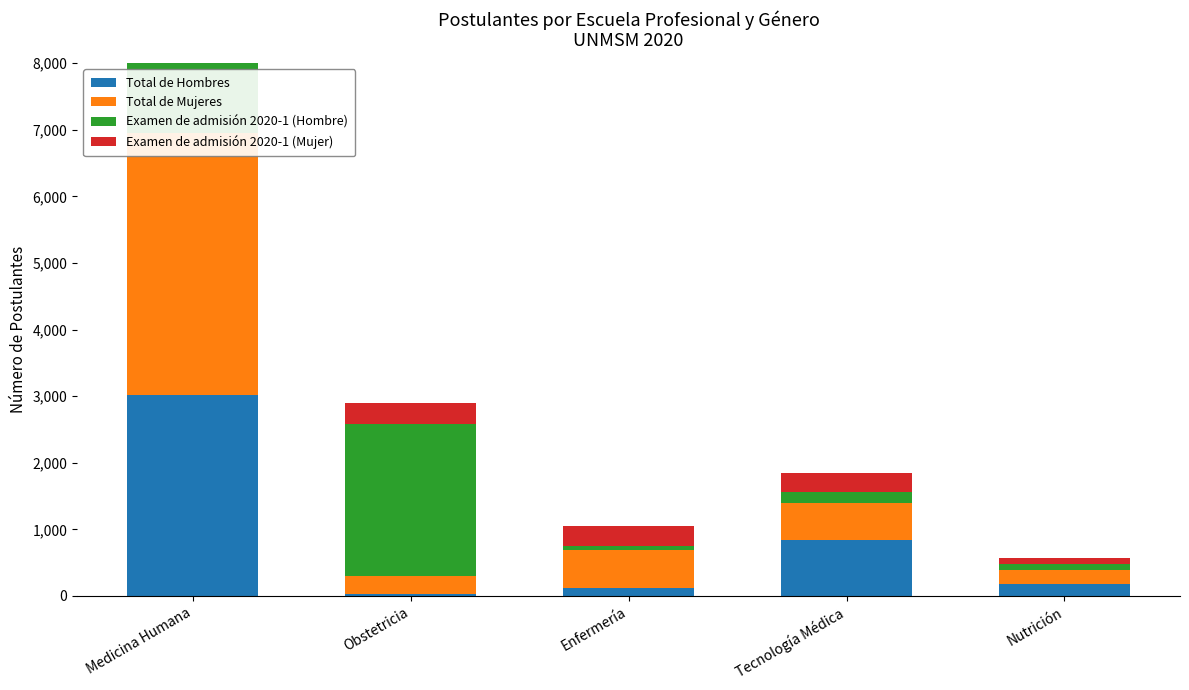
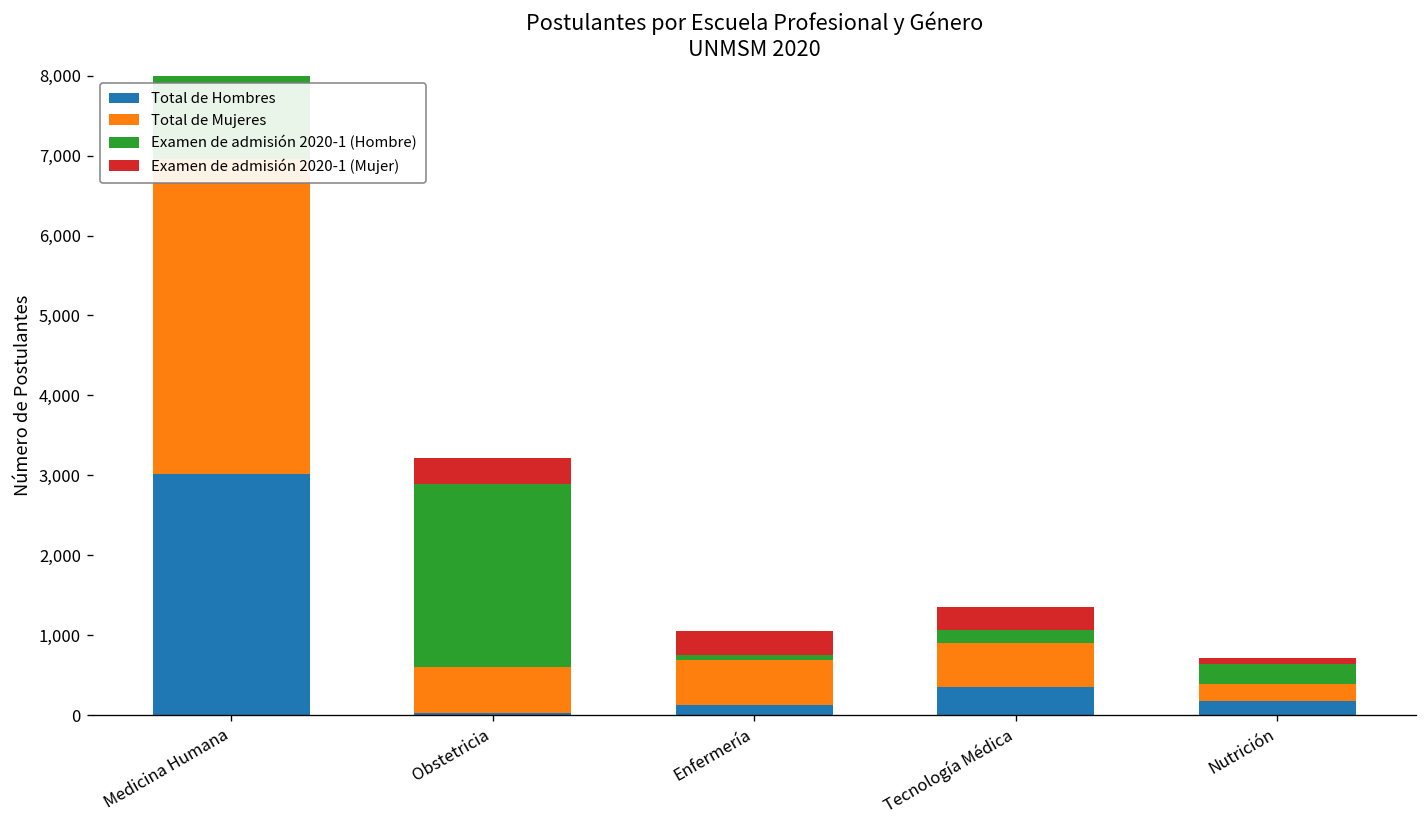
  {
    "Total de Hombres": {
      "Medicina Humana": "3,000",
      "Enfermería": "100",
-     "Tecnología Médica": "800",
+     "Tecnología Médica": "400",
      "Nutrición": "200"
    },
    "Total de Mujeres": {
-     "Obstetricia": "300",
+     "Obstetricia": "600",
      "Enfermería": "600",
      "Tecnología Médica": "600",
      "Nutrición": "200"
    },
    "Examen de admisión 2020-1 (Hombre)": {
      "Obstetricia": "2,300",
      "Enfermería": "100",
      "Tecnología Médica": "200",
-     "Nutrición": "100"
+     "Nutrición": "200"
    },
    "Examen de admisión 2020-1 (Mujer)": {
      "Obstetricia": "300",
      "Enfermería": "300",
      "Tecnología Médica": "300",
      "Nutrición": "100"
    }
  }
